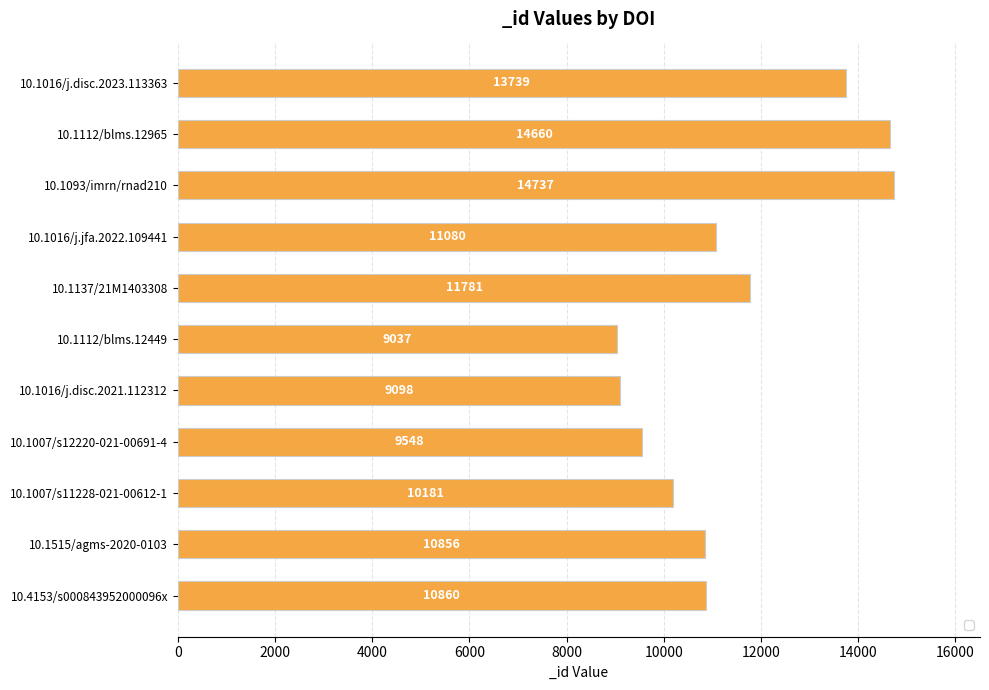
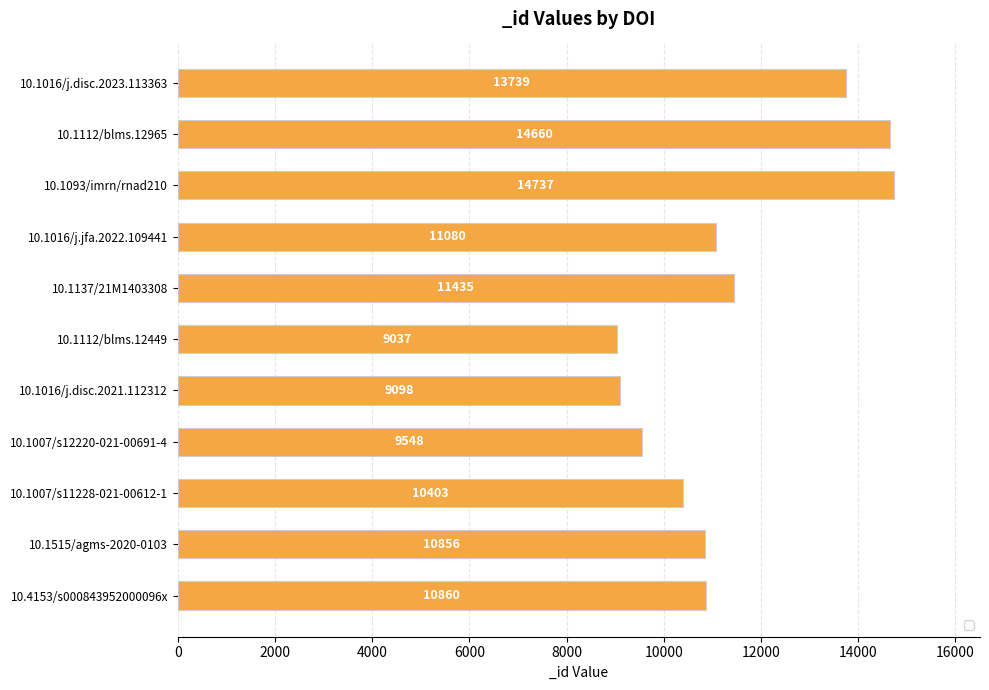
  {
    "10.1016/j.disc.2023.113363": 13739,
    "10.1112/blms.12965": 14660,
    "10.1093/imrn/rnad210": 14737,
    "10.1016/j.jfa.2022.109441": 11080,
-   "10.1137/21M1403308": 11781,
+   "10.1137/21M1403308": 11435,
    "10.1112/blms.12449": 9037,
    "10.1016/j.disc.2021.112312": 9098,
    "10.1007/s12220-021-00691-4": 9548,
-   "10.1007/s11228-021-00612-1": 10181,
+   "10.1007/s11228-021-00612-1": 10403,
    "10.1515/agms-2020-0103": 10856,
    "10.4153/s000843952000096x": 10860
  }
